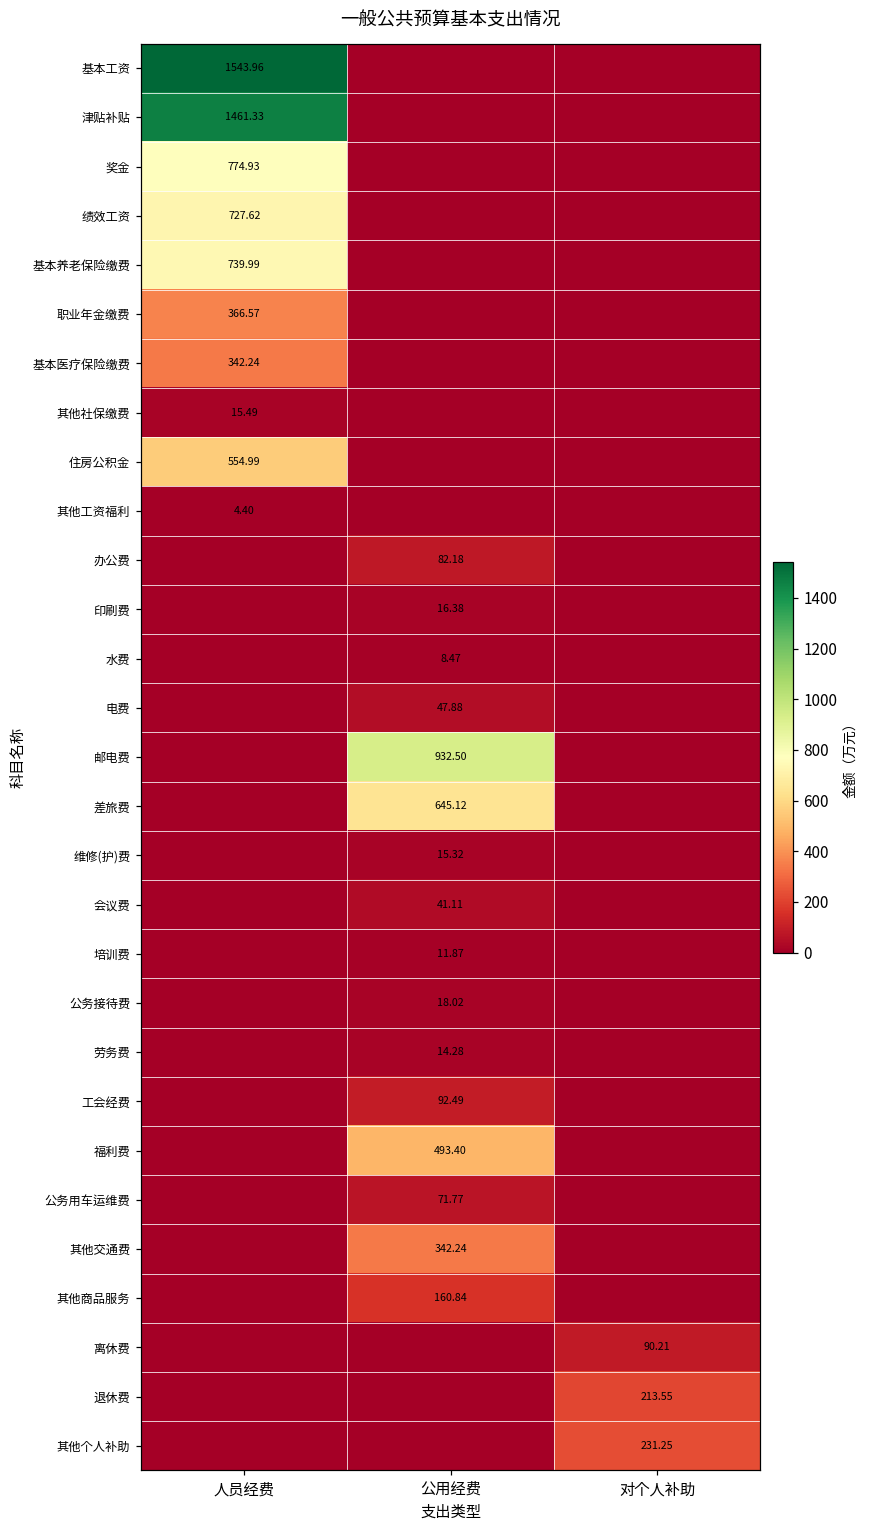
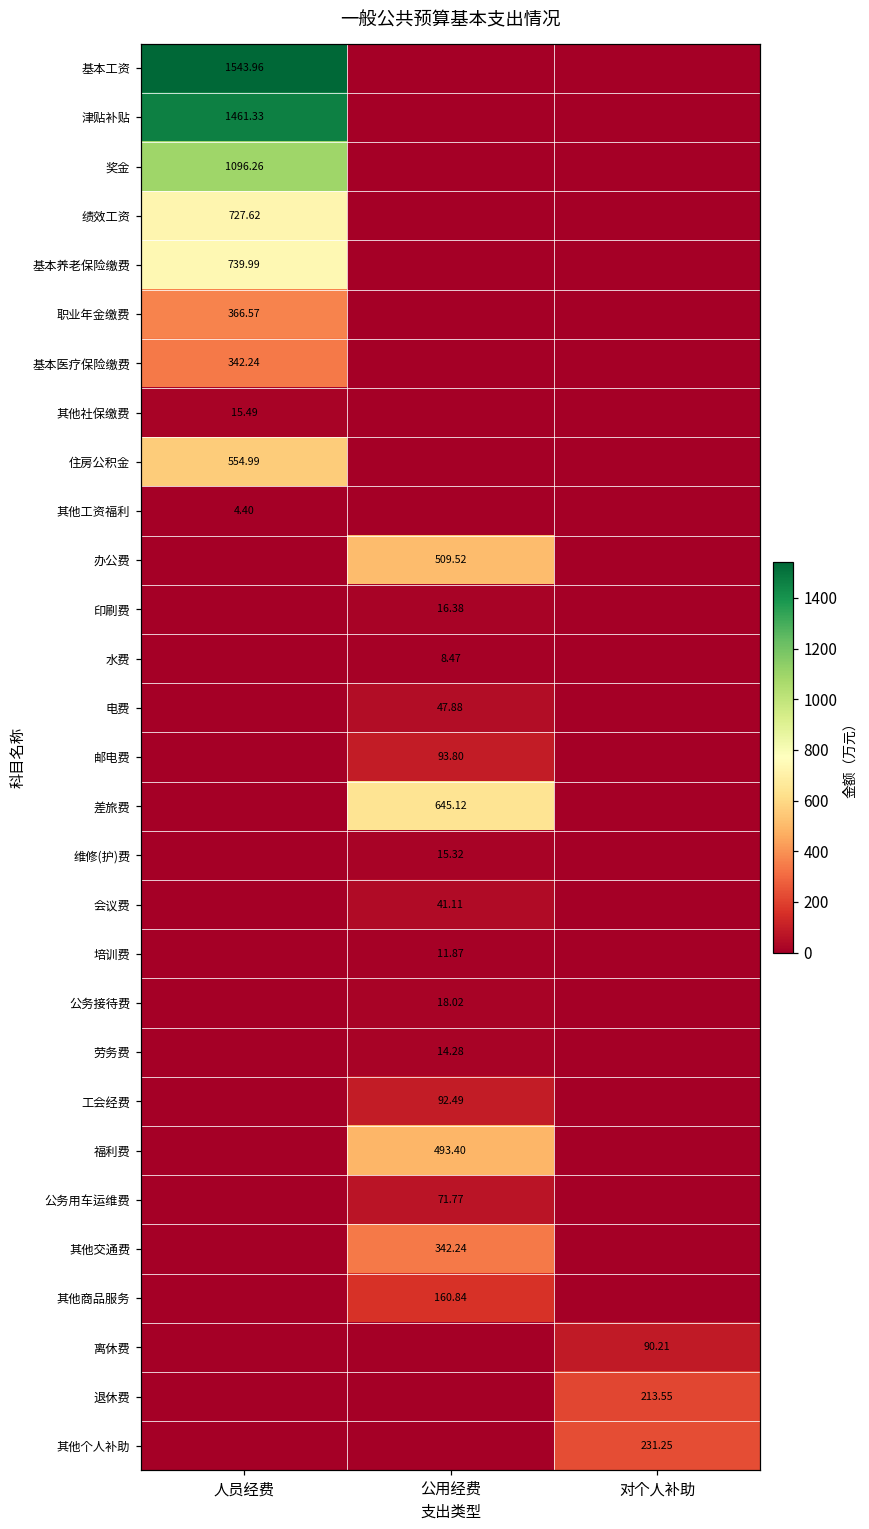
  {
    "基本工资": {
      "人员经费": 1543.96
    },
    "津贴补贴": {
      "人员经费": 1461.33
    },
    "奖金": {
-     "人员经费": 774.93
+     "人员经费": 1096.26
    },
    "绩效工资": {
      "人员经费": 727.62
    },
    "基本养老保险缴费": {
      "人员经费": 739.99
    },
    "职业年金缴费": {
      "人员经费": 366.57
    },
    "基本医疗保险缴费": {
      "人员经费": 342.24
    },
    "其他社保缴费": {
      "人员经费": 15.49
    },
    "住房公积金": {
      "人员经费": 554.99
    },
    "其他工资福利": {
      "人员经费": 4.40
    },
    "办公费": {
-     "公用经费": 82.18
+     "公用经费": 509.52
    },
    "印刷费": {
      "公用经费": 16.38
    },
    "水费": {
      "公用经费": 8.47
    },
    "电费": {
      "公用经费": 47.88
    },
    "邮电费": {
-     "公用经费": 932.50
+     "公用经费": 93.80
    },
    "差旅费": {
      "公用经费": 645.12
    },
    "维修(护)费": {
      "公用经费": 15.32
    },
    "会议费": {
      "公用经费": 41.11
    },
    "培训费": {
      "公用经费": 11.87
    },
    "公务接待费": {
      "公用经费": 18.02
    },
    "劳务费": {
      "公用经费": 14.28
    },
    "工会经费": {
      "公用经费": 92.49
    },
    "福利费": {
      "公用经费": 493.40
    },
    "公务用车运维费": {
      "公用经费": 71.77
    },
    "其他交通费": {
      "公用经费": 342.24
    },
    "其他商品服务": {
      "公用经费": 160.84
    },
    "离休费": {
      "对个人补助": 90.21
    },
    "退休费": {
      "对个人补助": 213.55
    },
    "其他个人补助": {
      "对个人补助": 231.25
    }
  }
